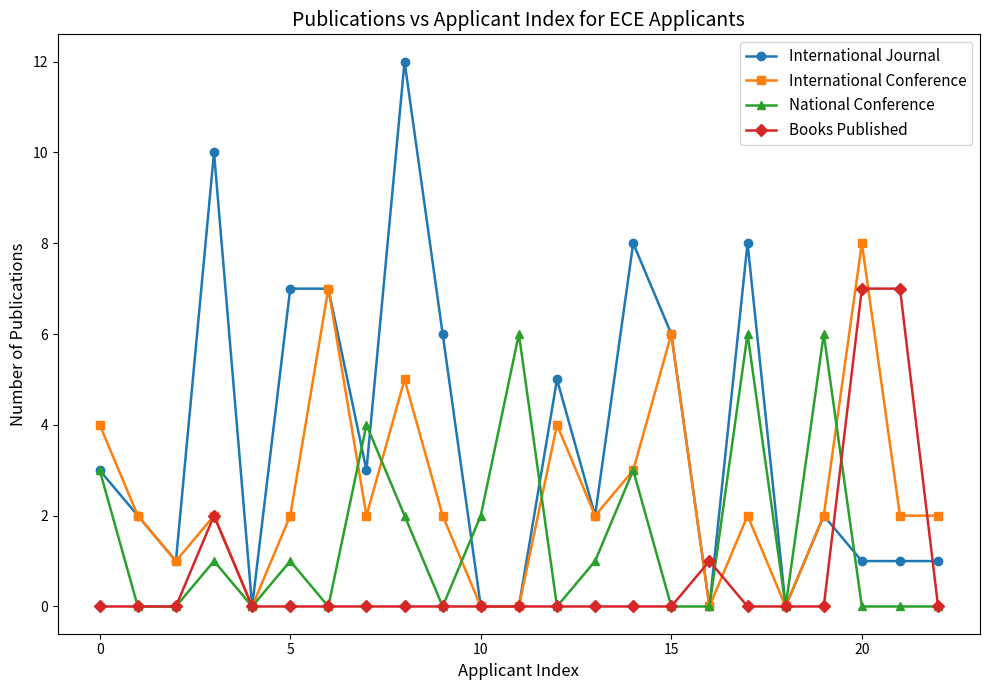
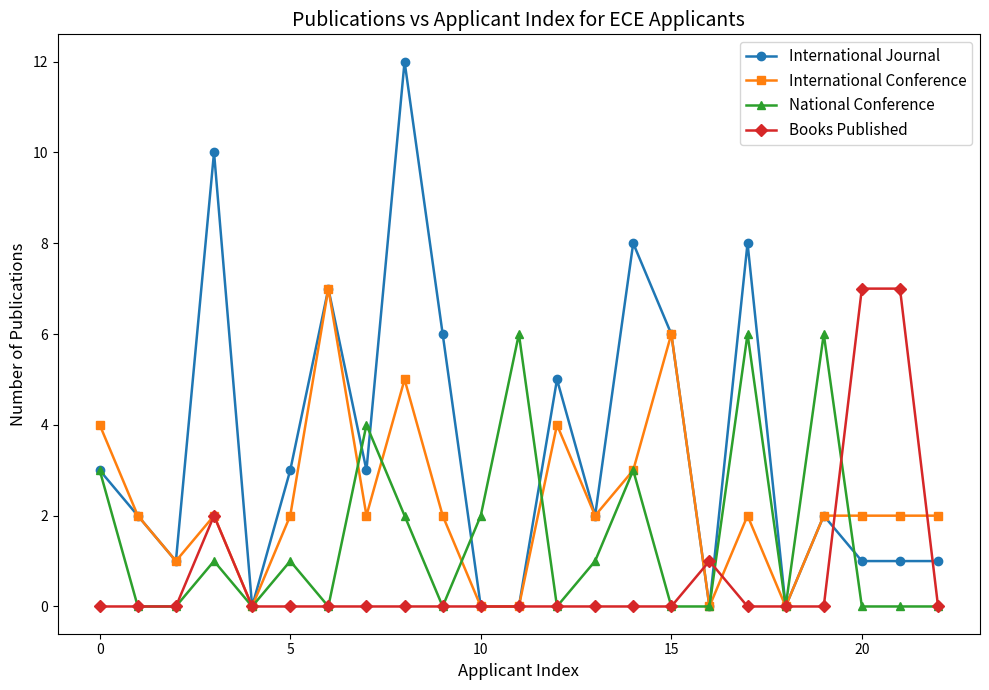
  {
    "International Journal": {
-     "5": 7,
+     "5": 3,
      "20": 1
    },
    "International Conference": {
      "0": 4,
      "5": 2,
-     "20": 8
+     "20": 2
    },
    "National Conference": {
      "5": 1,
      "10": 2,
      "20": 0
    },
    "Books Published": {
      "0": 0,
      "5": 0,
      "20": 7
    }
  }
